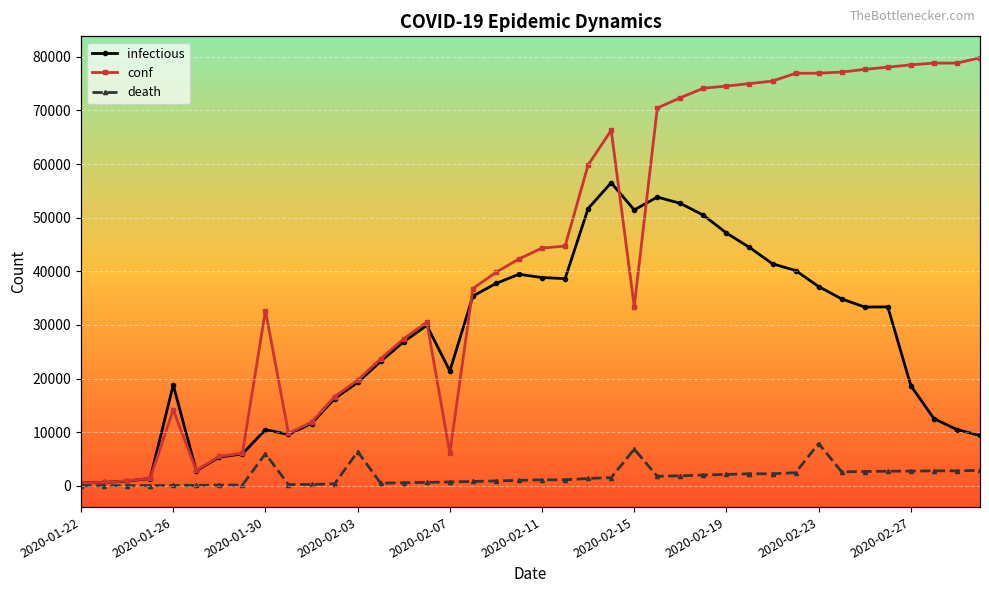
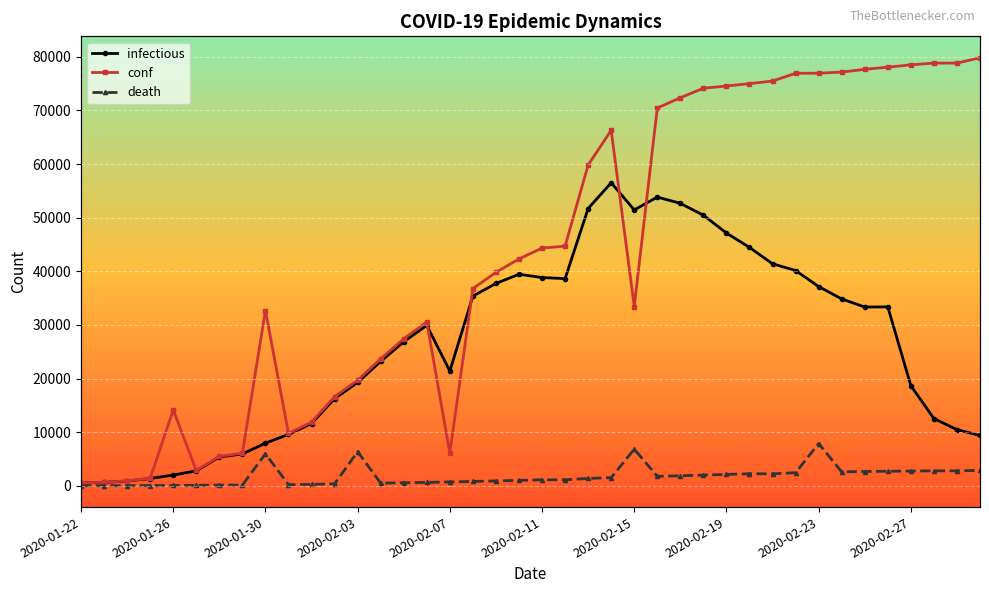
  {
    "infectious": {
-     "2020-01-26": 19000,
-     "2020-01-30": 10000,
+     "2020-01-26": 2000,
+     "2020-01-30": 8000,
      "2020-02-07": 21000,
      "2020-02-11": 39000,
      "2020-02-15": 51000,
      "2020-02-19": 47000,
      "2020-02-23": 37000,
      "2020-02-27": 19000
    },
    "conf": {
      "2020-01-26": 14000,
      "2020-01-30": 33000,
      "2020-02-07": 6000,
      "2020-02-11": 44000,
      "2020-02-15": 33000,
      "2020-02-19": 75000,
      "2020-02-23": 77000,
      "2020-02-27": 78000
    },
    "death": {
      "2020-01-22": 0,
      "2020-01-26": 0,
      "2020-01-30": 6000,
      "2020-02-03": 6000,
      "2020-02-07": 1000,
      "2020-02-11": 1000,
      "2020-02-15": 7000,
      "2020-02-19": 2000,
      "2020-02-23": 8000,
      "2020-02-27": 3000
    }
  }
